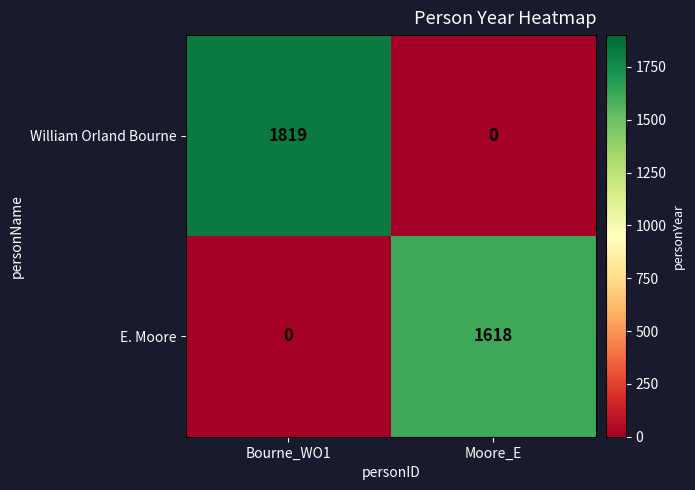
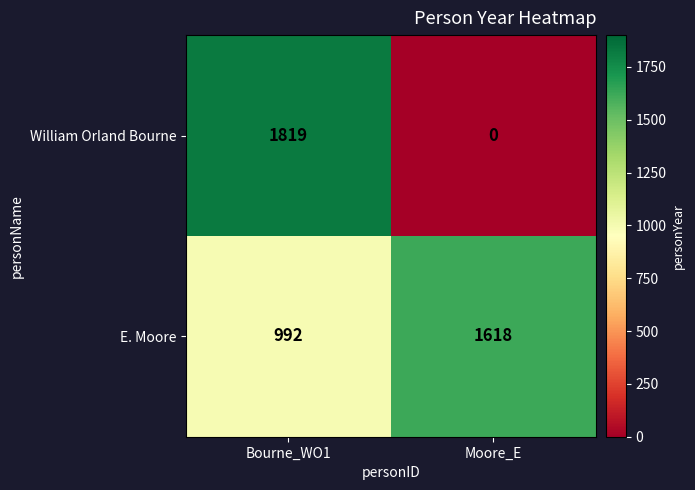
  {
    "William Orland Bourne": {
      "Bourne_WO1": 1819,
      "Moore_E": 0
    },
    "E. Moore": {
-     "Bourne_WO1": 0,
+     "Bourne_WO1": 992,
      "Moore_E": 1618
    }
  }
